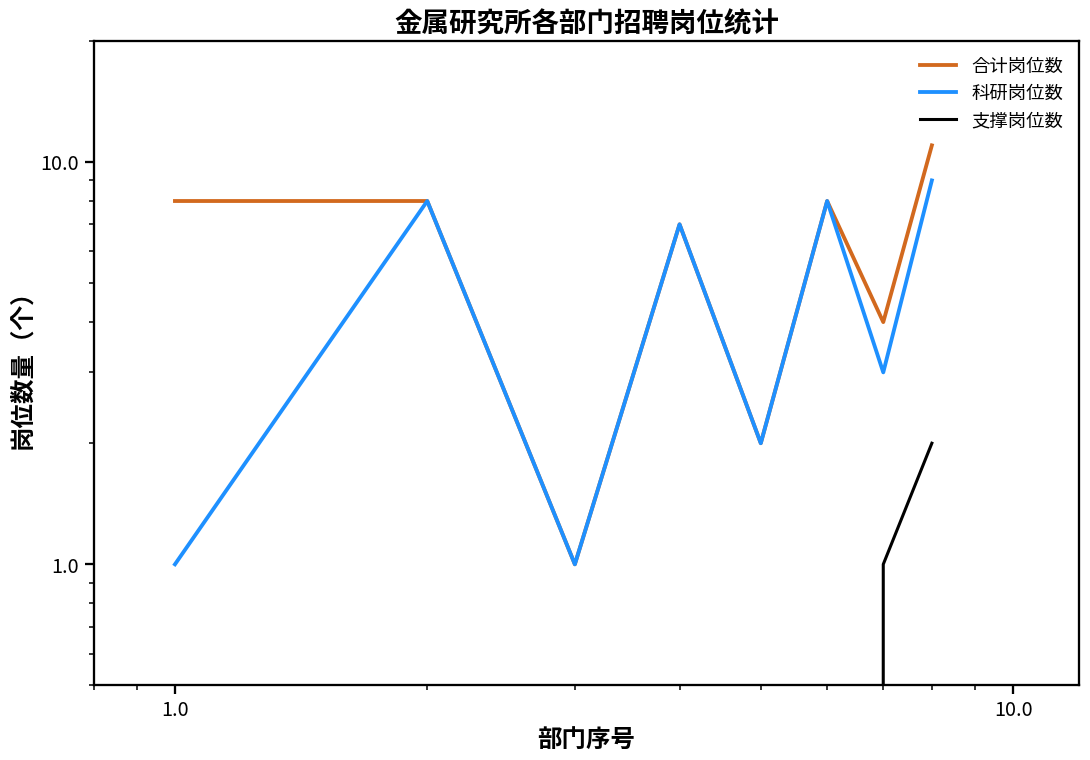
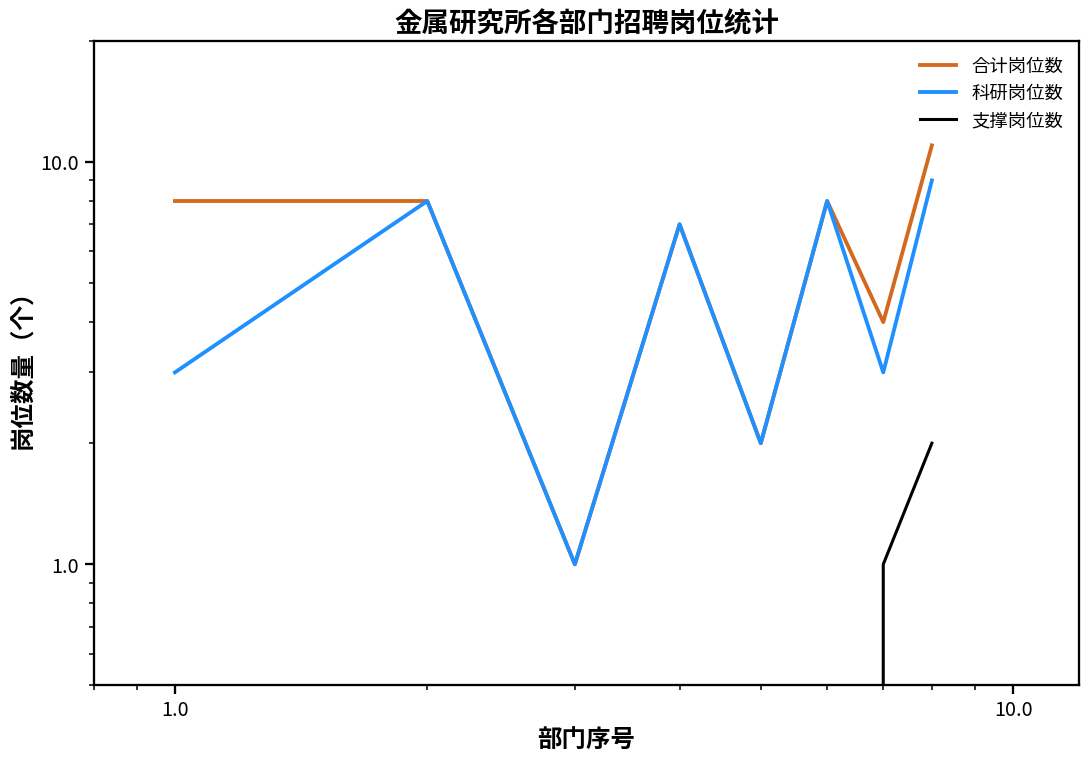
  {
    "合计岗位数": {
      "1.0": 8
    },
    "科研岗位数": {
-     "1.0": 1
+     "1.0": 3
    }
  }
